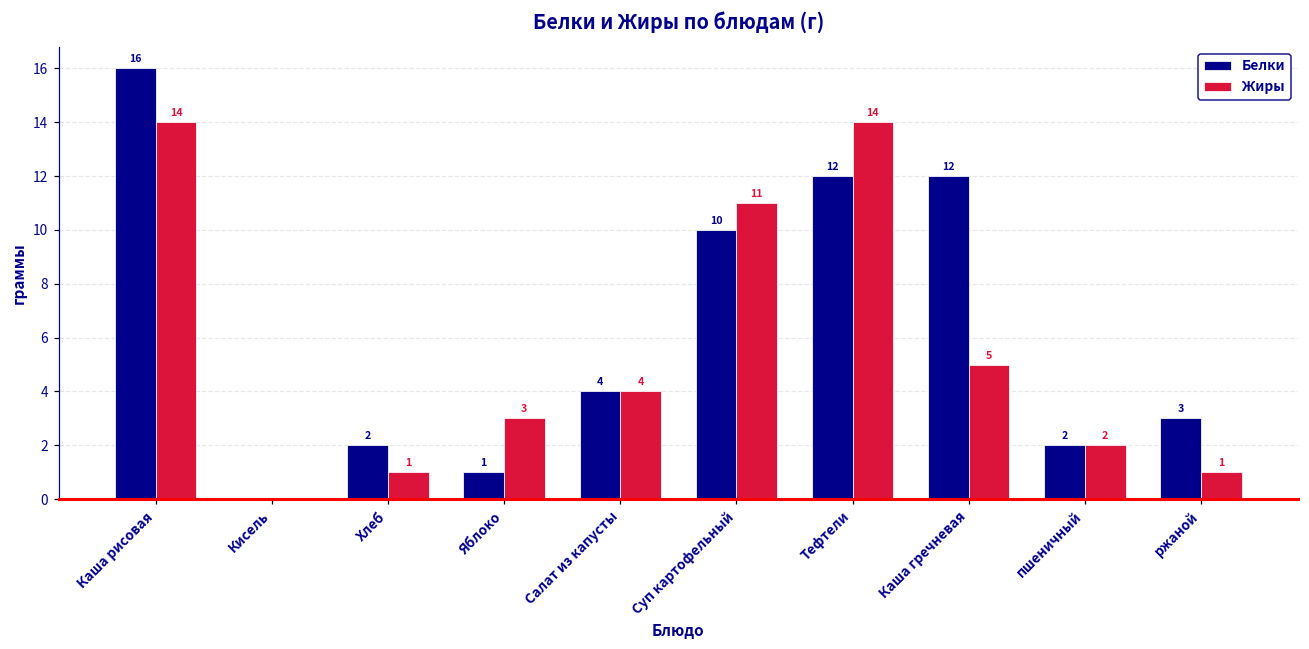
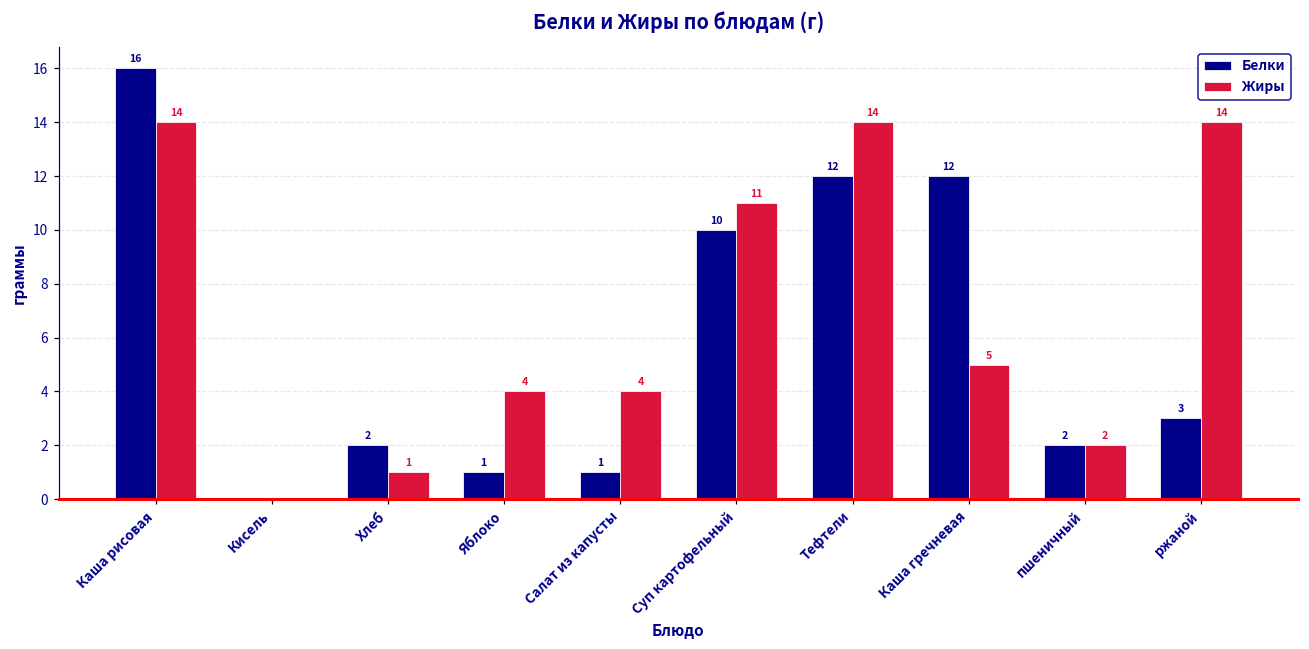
  {
    "Белки": {
      "Каша рисовая": 16,
      "Хлеб": 2,
      "Яблоко": 1,
-     "Салат из капусты": 4,
+     "Салат из капусты": 1,
      "Суп картофельный": 10,
      "Тефтели": 12,
      "Каша гречневая": 12,
      "пшеничный": 2,
      "ржаной": 3
    },
    "Жиры": {
      "Каша рисовая": 14,
      "Хлеб": 1,
-     "Яблоко": 3,
+     "Яблоко": 4,
      "Салат из капусты": 4,
      "Суп картофельный": 11,
      "Тефтели": 14,
      "Каша гречневая": 5,
      "пшеничный": 2,
-     "ржаной": 1
+     "ржаной": 14
    }
  }
